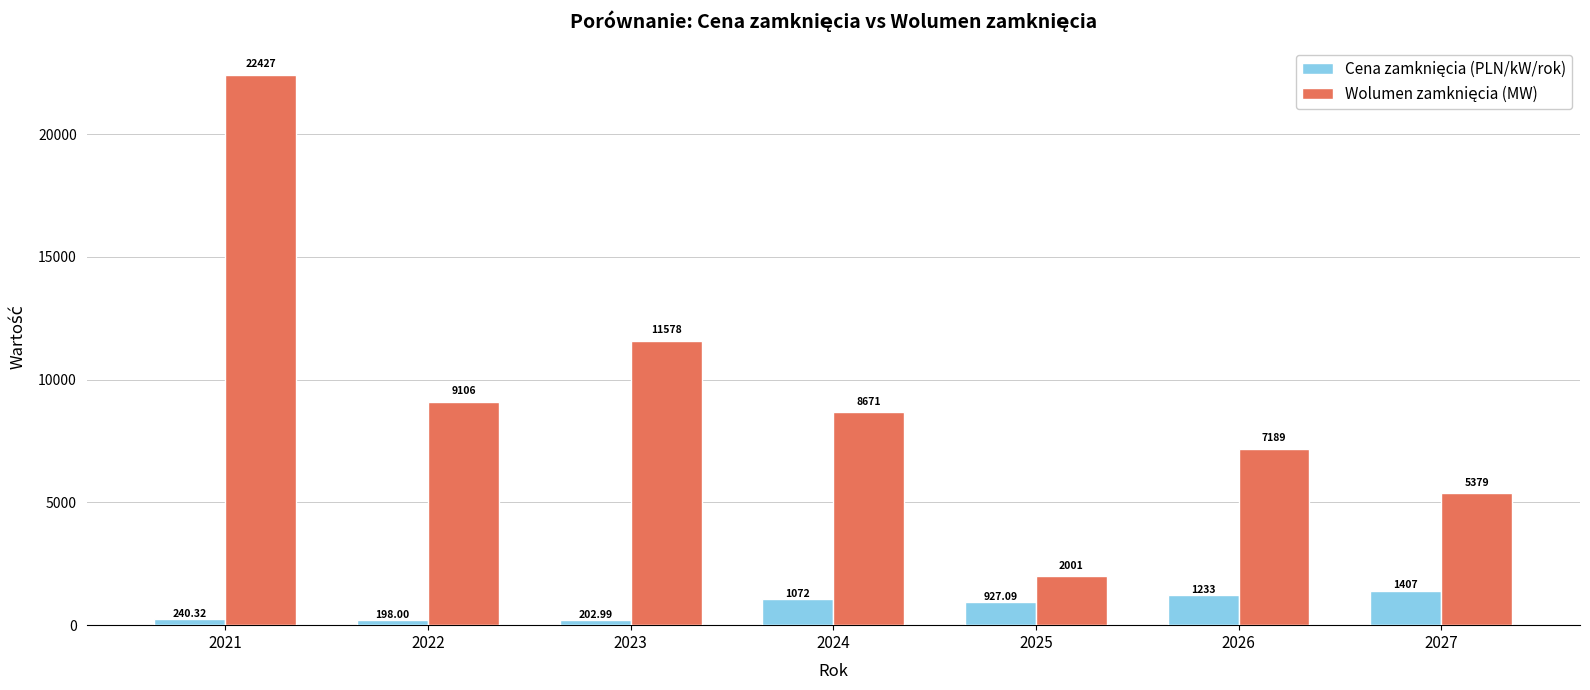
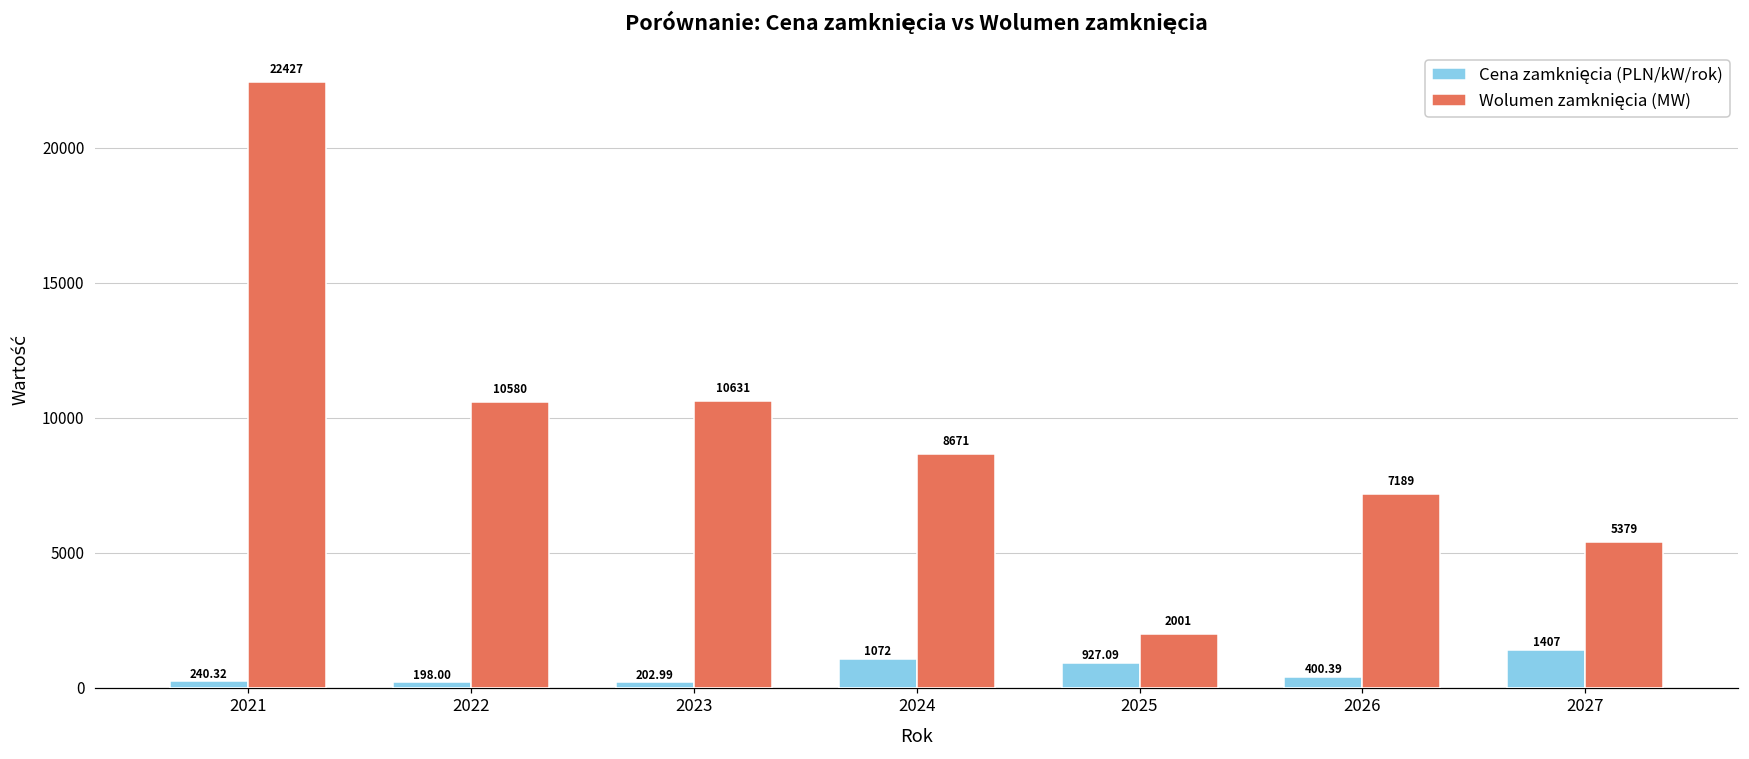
  {
    "Cena zamknięcia (PLN/kW/rok)": {
      "2021": 240.32,
      "2022": 198.00,
      "2023": 202.99,
      "2024": 1072,
      "2025": 927.09,
-     "2026": 1233,
+     "2026": 400.39,
      "2027": 1407
    },
    "Wolumen zamknięcia (MW)": {
      "2021": 22427,
-     "2022": 9106,
-     "2023": 11578,
+     "2022": 10580,
+     "2023": 10631,
      "2024": 8671,
      "2025": 2001,
      "2026": 7189,
      "2027": 5379
    }
  }
